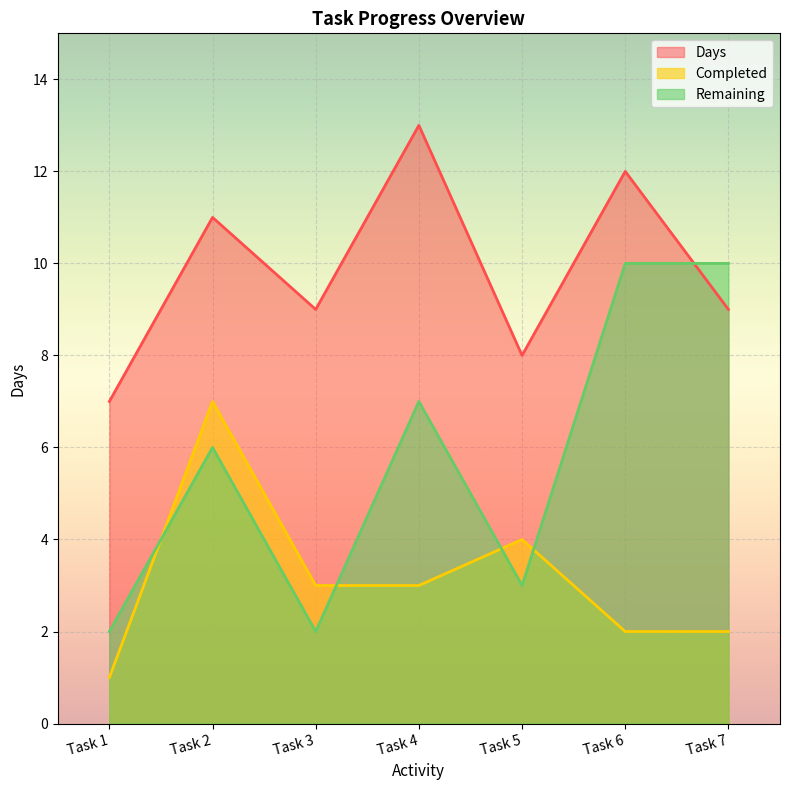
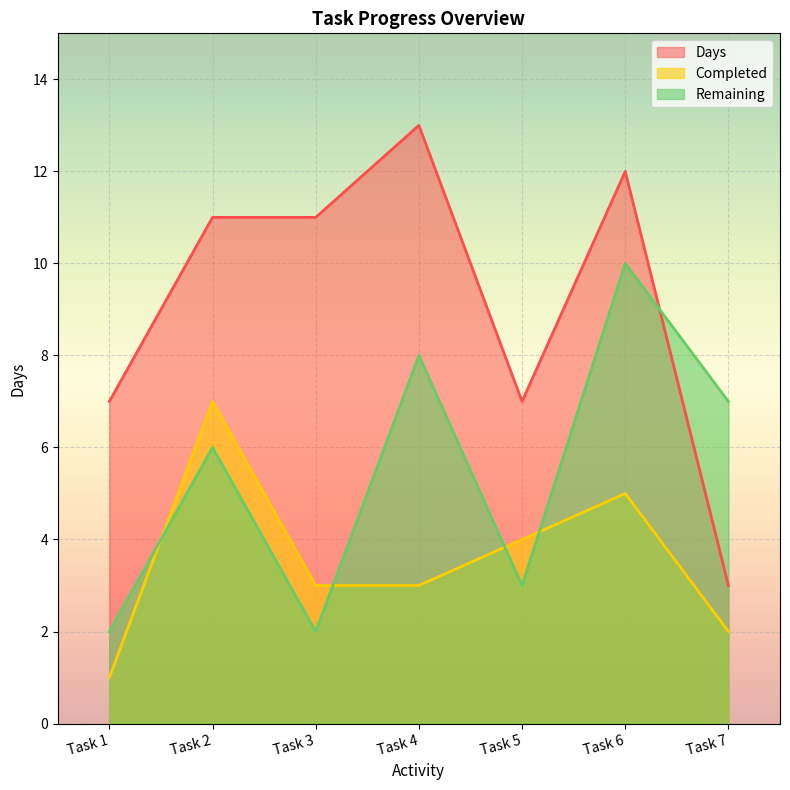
  {
    "Days": {
      "Task 1": 7,
      "Task 2": 11,
-     "Task 3": 9,
+     "Task 3": 11,
      "Task 4": 13,
-     "Task 5": 8,
+     "Task 5": 7,
      "Task 6": 12,
-     "Task 7": 9
+     "Task 7": 3
    },
    "Completed": {
      "Task 1": 1,
      "Task 2": 7,
      "Task 3": 3,
      "Task 4": 3,
      "Task 5": 4,
-     "Task 6": 2,
+     "Task 6": 5,
      "Task 7": 2
    },
    "Remaining": {
      "Task 1": 2,
      "Task 2": 6,
      "Task 3": 2,
-     "Task 4": 7,
+     "Task 4": 8,
      "Task 5": 3,
      "Task 6": 10,
-     "Task 7": 10
+     "Task 7": 7
    }
  }
